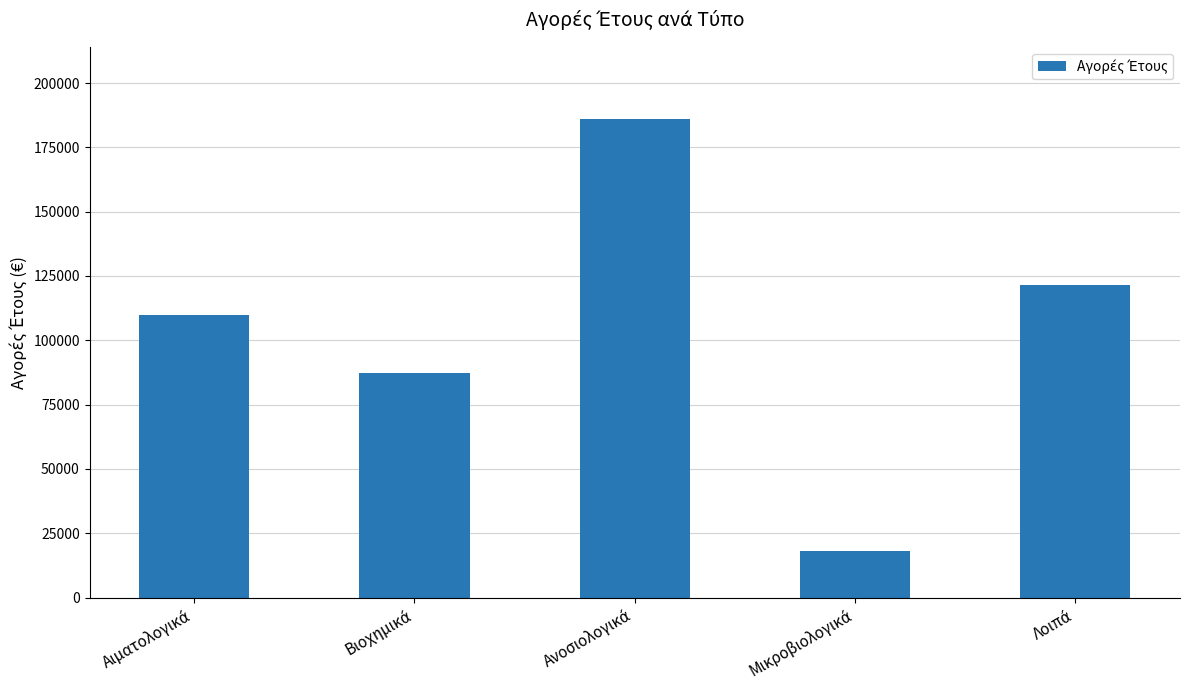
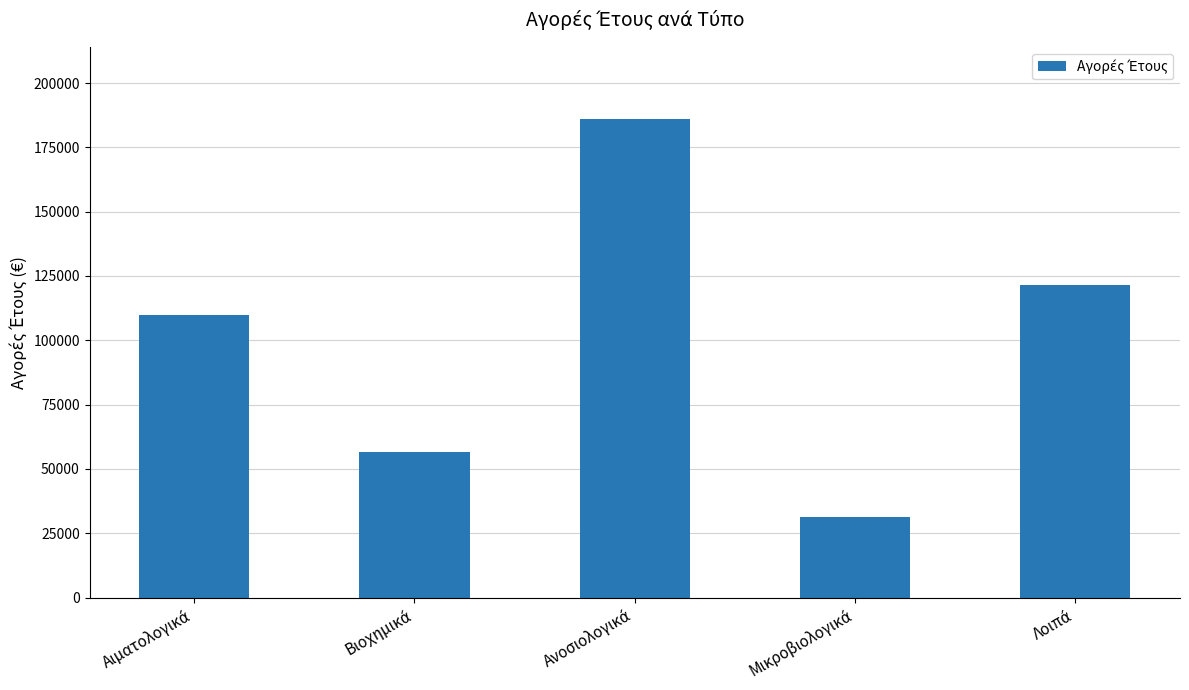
  {
    "Αιματολογικά": 110000,
-   "Βιοχημικά": 87000,
+   "Βιοχημικά": 56000,
    "Ανοσιολογικά": 186000,
-   "Μικροβιολογικά": 18000,
+   "Μικροβιολογικά": 31000,
    "Λοιπά": 121000
  }
